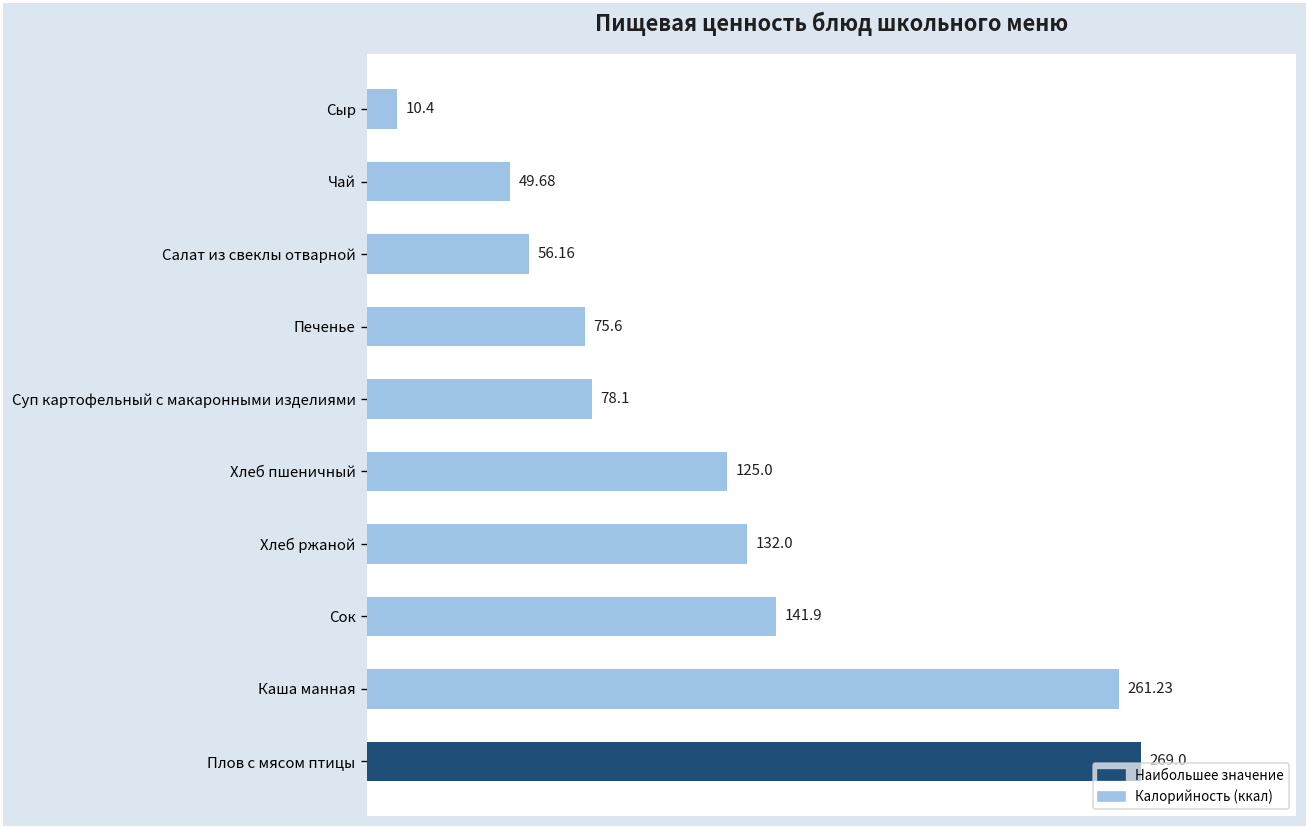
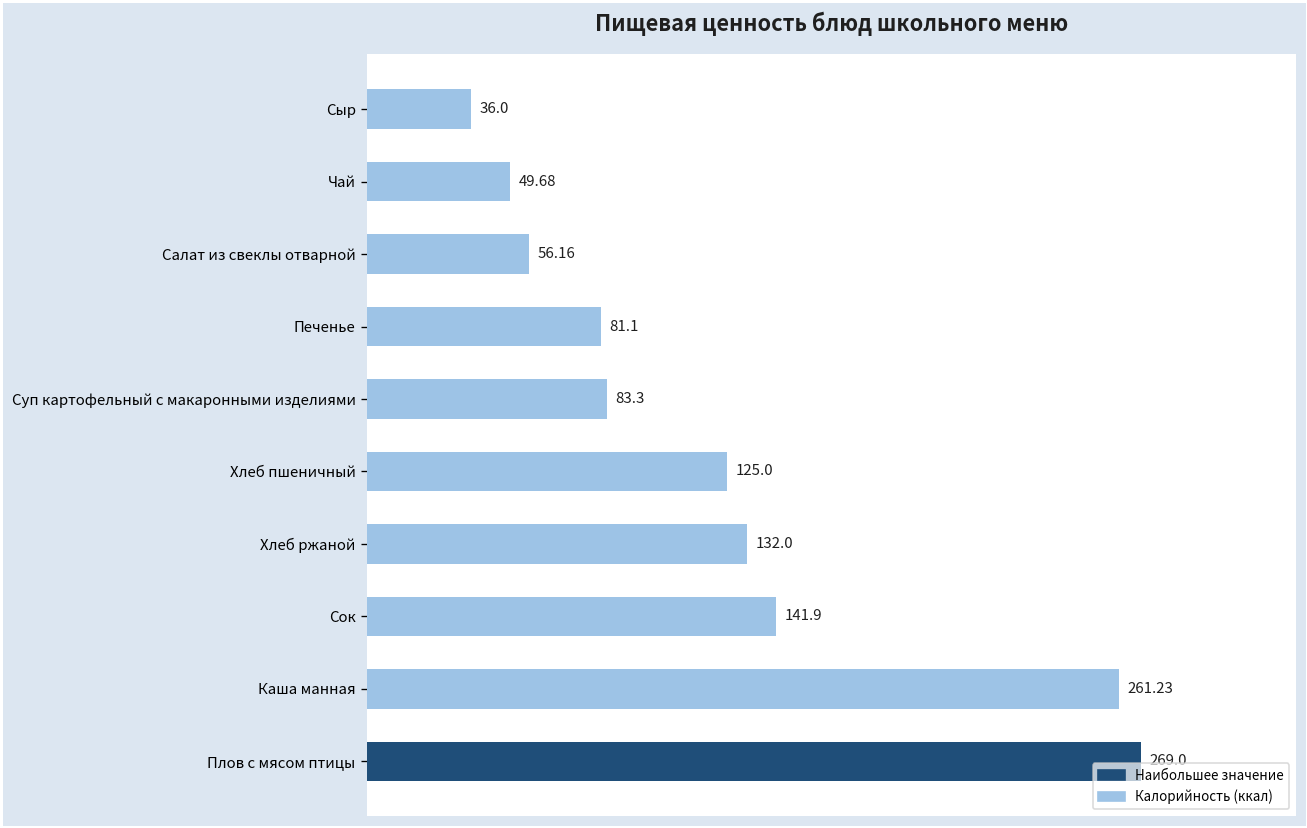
  {
-   "Сыр": 10.4,
+   "Сыр": 36.0,
    "Чай": 49.68,
    "Салат из свеклы отварной": 56.16,
-   "Печенье": 75.6,
-   "Суп картофельный с макаронными изделиями": 78.1,
+   "Печенье": 81.1,
+   "Суп картофельный с макаронными изделиями": 83.3,
    "Хлеб пшеничный": 125.0,
    "Хлеб ржаной": 132.0,
    "Сок": 141.9,
    "Каша манная": 261.23
  }
